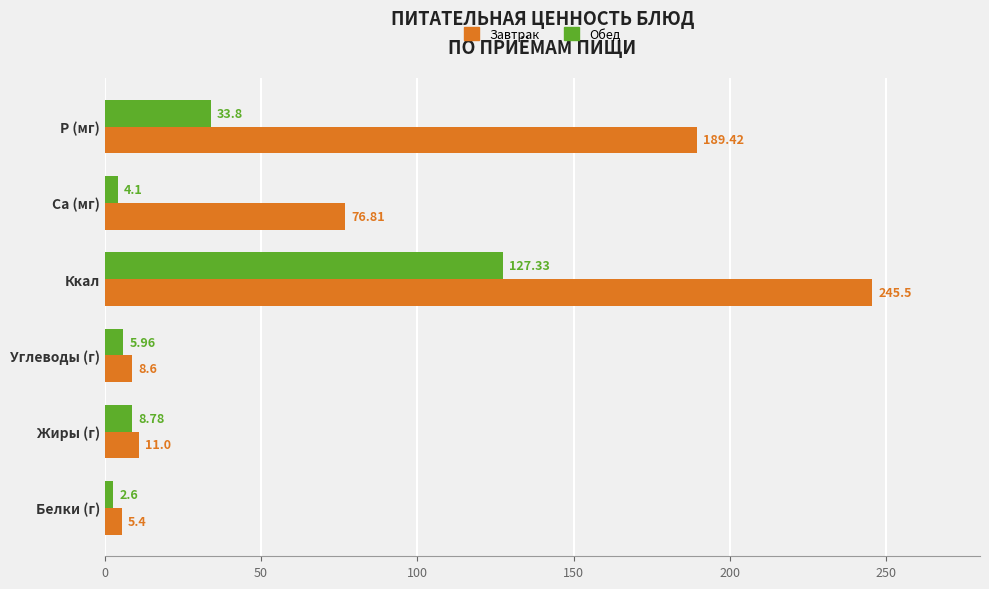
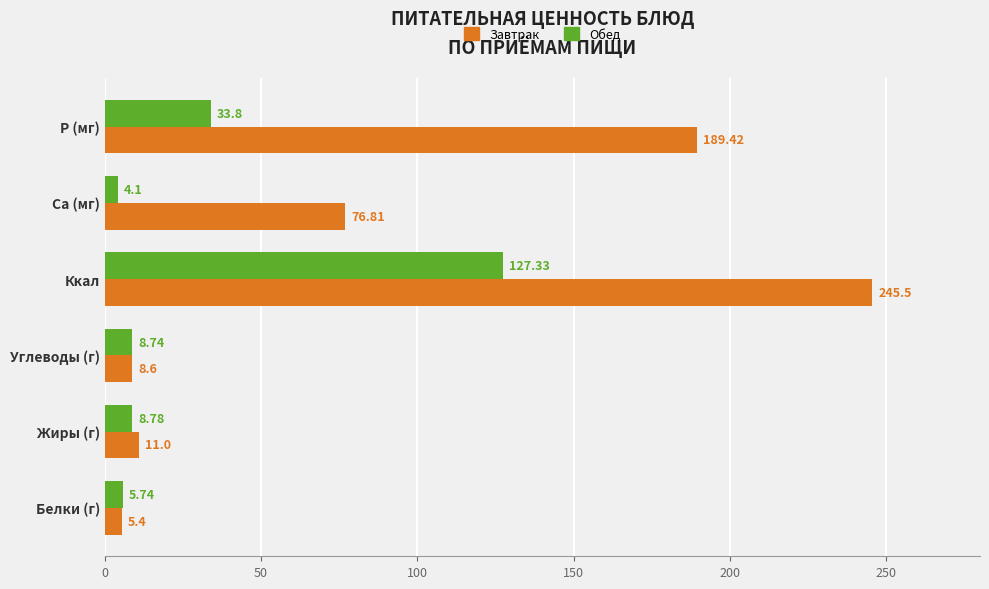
  {
    "Завтрак": {
      "P (мг)": 189.42,
      "Ca (мг)": 76.81,
      "Ккал": 245.5,
      "Углеводы (г)": 8.6,
      "Жиры (г)": 11.0,
      "Белки (г)": 5.4
    },
    "Обед": {
      "P (мг)": 33.8,
      "Ca (мг)": 4.1,
      "Ккал": 127.33,
-     "Углеводы (г)": 5.96,
+     "Углеводы (г)": 8.74,
      "Жиры (г)": 8.78,
-     "Белки (г)": 2.6
+     "Белки (г)": 5.74
    }
  }
